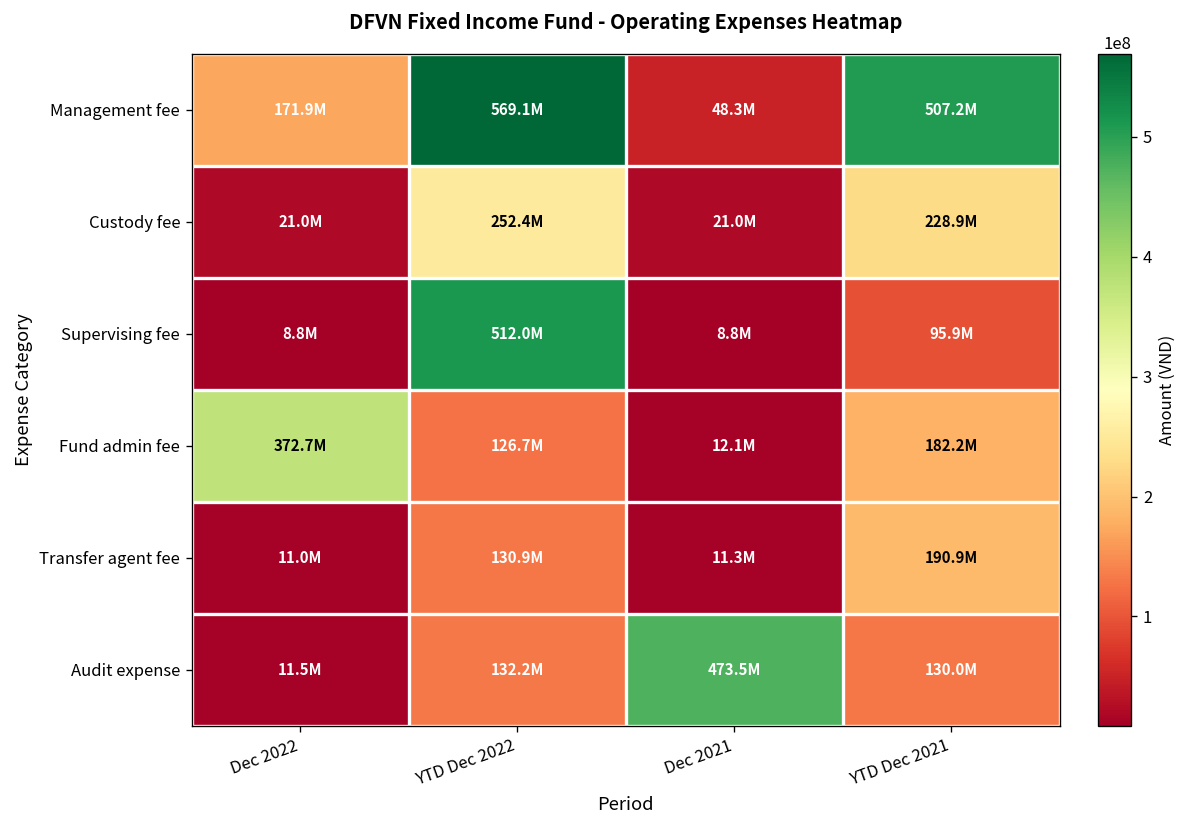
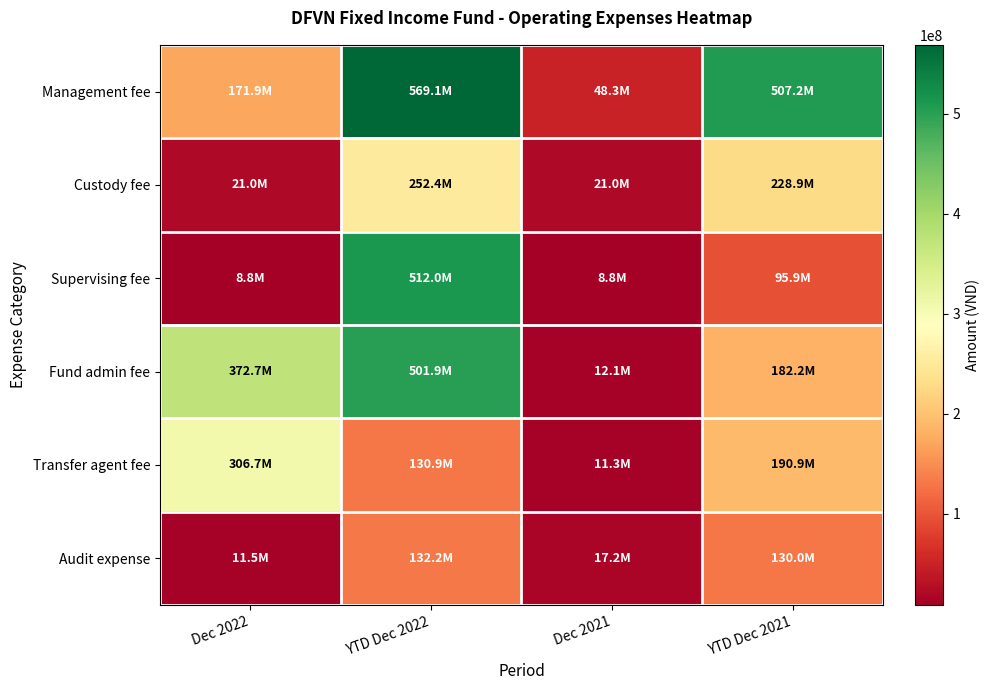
  {
    "Management fee": {
      "Dec 2022": "171.9M",
      "YTD Dec 2022": "569.1M",
      "Dec 2021": "48.3M",
      "YTD Dec 2021": "507.2M"
    },
    "Custody fee": {
      "Dec 2022": "21.0M",
      "YTD Dec 2022": "252.4M",
      "Dec 2021": "21.0M",
      "YTD Dec 2021": "228.9M"
    },
    "Supervising fee": {
      "Dec 2022": "8.8M",
      "YTD Dec 2022": "512.0M",
      "Dec 2021": "8.8M",
      "YTD Dec 2021": "95.9M"
    },
    "Fund admin fee": {
      "Dec 2022": "372.7M",
-     "YTD Dec 2022": "126.7M",
+     "YTD Dec 2022": "501.9M",
      "Dec 2021": "12.1M",
      "YTD Dec 2021": "182.2M"
    },
    "Transfer agent fee": {
-     "Dec 2022": "11.0M",
+     "Dec 2022": "306.7M",
      "YTD Dec 2022": "130.9M",
      "Dec 2021": "11.3M",
      "YTD Dec 2021": "190.9M"
    },
    "Audit expense": {
      "Dec 2022": "11.5M",
      "YTD Dec 2022": "132.2M",
-     "Dec 2021": "473.5M",
+     "Dec 2021": "17.2M",
      "YTD Dec 2021": "130.0M"
    }
  }
